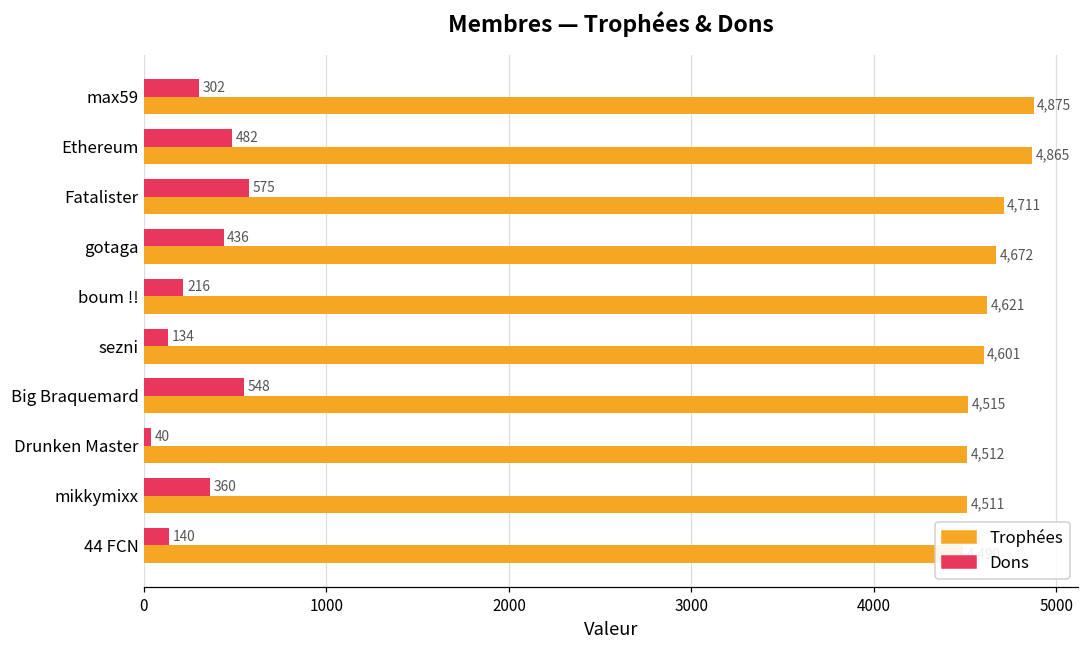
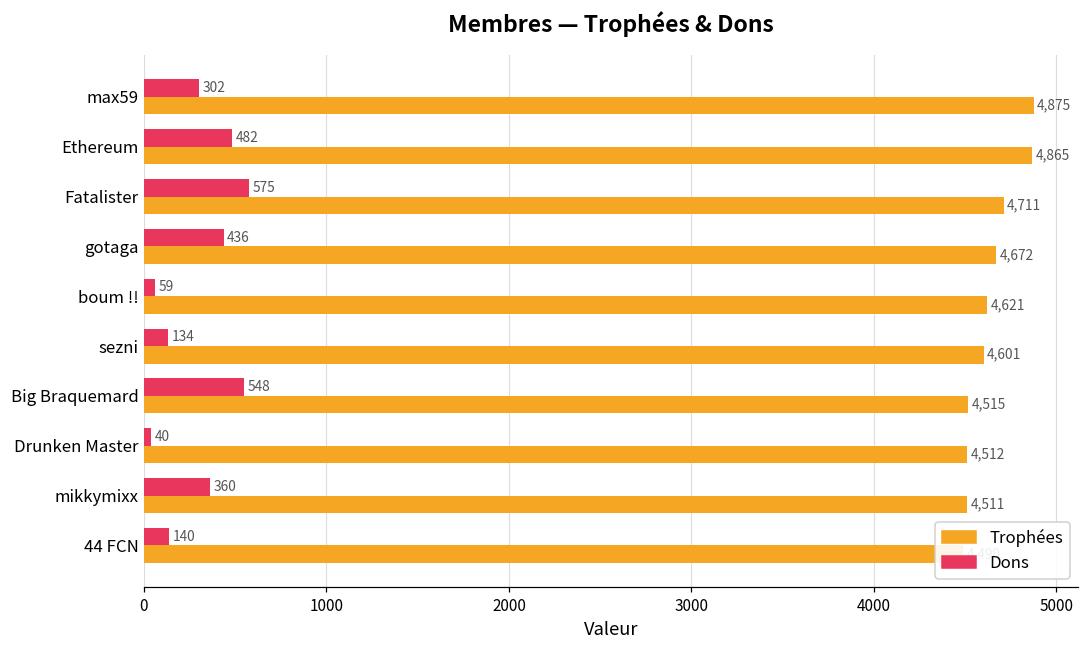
  {
    "Trophées": {
      "max59": "4,875",
      "Ethereum": "4,865",
      "Fatalister": "4,711",
      "gotaga": "4,672",
      "boum !!": "4,621",
      "sezni": "4,601",
      "Big Braquemard": "4,515",
      "Drunken Master": "4,512",
      "mikkymixx": "4,511"
    },
    "Dons": {
      "max59": "302",
      "Ethereum": "482",
      "Fatalister": "575",
      "gotaga": "436",
-     "boum !!": "216",
+     "boum !!": "59",
      "sezni": "134",
      "Big Braquemard": "548",
      "Drunken Master": "40",
      "mikkymixx": "360",
      "44 FCN": "140"
    }
  }
